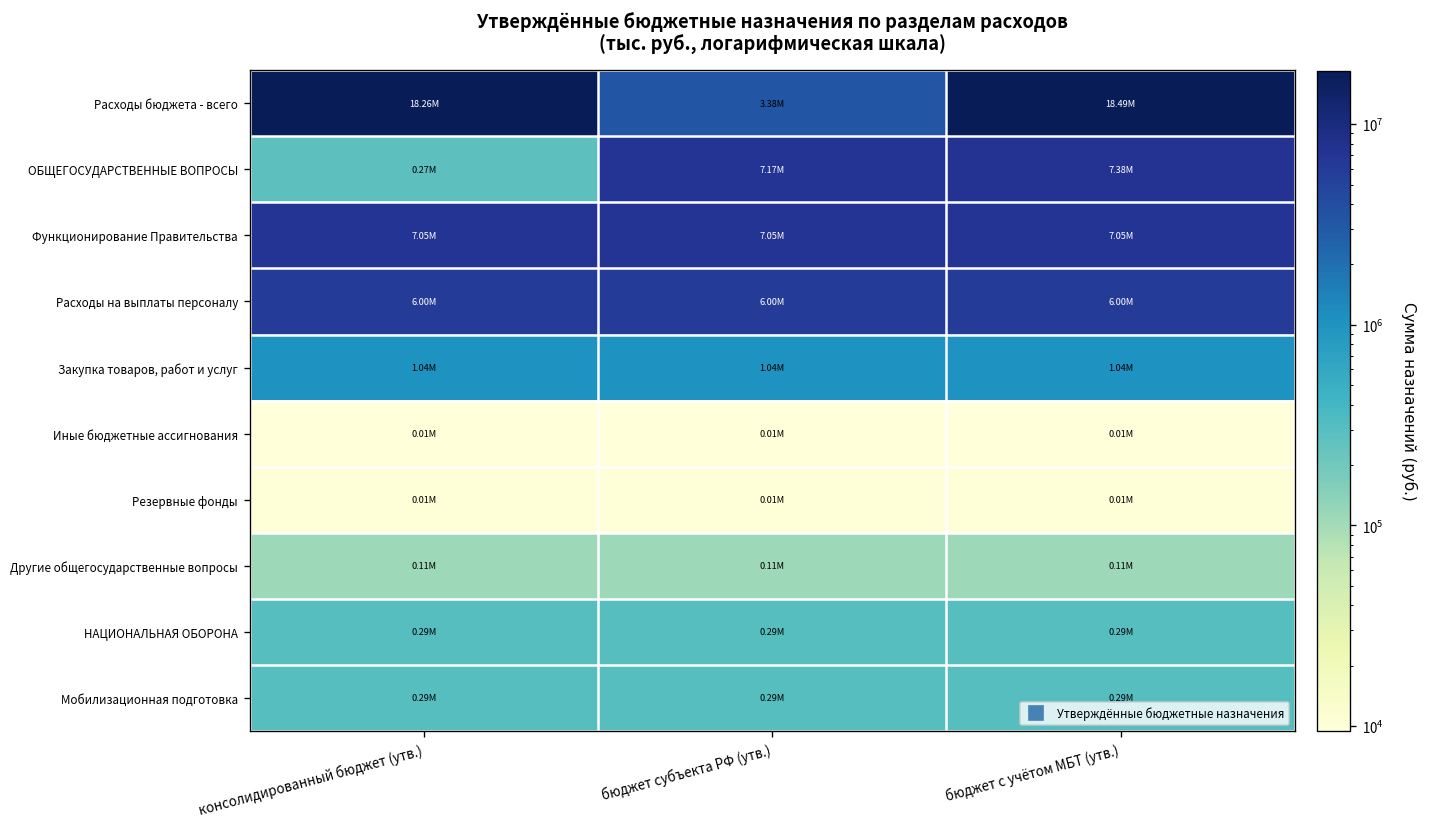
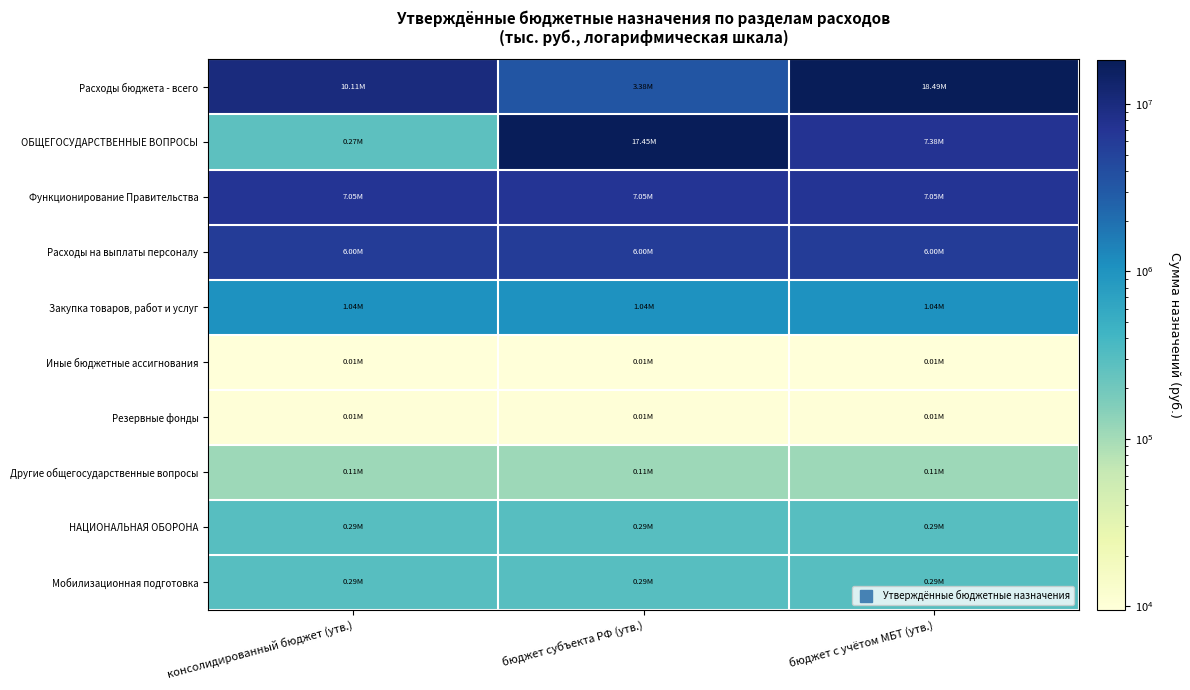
  {
    "Расходы бюджета - всего": {
-     "консолидированный бюджет (утв.)": "18.26M",
+     "консолидированный бюджет (утв.)": "10.11M",
      "бюджет субъекта РФ (утв.)": "3.38M",
      "бюджет с учётом МБТ (утв.)": "18.49M"
    },
    "ОБЩЕГОСУДАРСТВЕННЫЕ ВОПРОСЫ": {
      "консолидированный бюджет (утв.)": "0.27M",
-     "бюджет субъекта РФ (утв.)": "7.17M",
+     "бюджет субъекта РФ (утв.)": "17.45M",
      "бюджет с учётом МБТ (утв.)": "7.38M"
    },
    "Функционирование Правительства": {
      "консолидированный бюджет (утв.)": "7.05M",
      "бюджет субъекта РФ (утв.)": "7.05M",
      "бюджет с учётом МБТ (утв.)": "7.05M"
    },
    "Расходы на выплаты персоналу": {
      "консолидированный бюджет (утв.)": "6.00M",
      "бюджет субъекта РФ (утв.)": "6.00M",
      "бюджет с учётом МБТ (утв.)": "6.00M"
    },
    "Закупка товаров, работ и услуг": {
      "консолидированный бюджет (утв.)": "1.04M",
      "бюджет субъекта РФ (утв.)": "1.04M",
      "бюджет с учётом МБТ (утв.)": "1.04M"
    },
    "Иные бюджетные ассигнования": {
      "консолидированный бюджет (утв.)": "0.01M",
      "бюджет субъекта РФ (утв.)": "0.01M",
      "бюджет с учётом МБТ (утв.)": "0.01M"
    },
    "Резервные фонды": {
      "консолидированный бюджет (утв.)": "0.01M",
      "бюджет субъекта РФ (утв.)": "0.01M",
      "бюджет с учётом МБТ (утв.)": "0.01M"
    },
    "Другие общегосударственные вопросы": {
      "консолидированный бюджет (утв.)": "0.11M",
      "бюджет субъекта РФ (утв.)": "0.11M",
      "бюджет с учётом МБТ (утв.)": "0.11M"
    },
    "НАЦИОНАЛЬНАЯ ОБОРОНА": {
      "консолидированный бюджет (утв.)": "0.29M",
      "бюджет субъекта РФ (утв.)": "0.29M",
      "бюджет с учётом МБТ (утв.)": "0.29M"
    },
    "Мобилизационная подготовка": {
      "консолидированный бюджет (утв.)": "0.29M",
      "бюджет субъекта РФ (утв.)": "0.29M"
    }
  }
